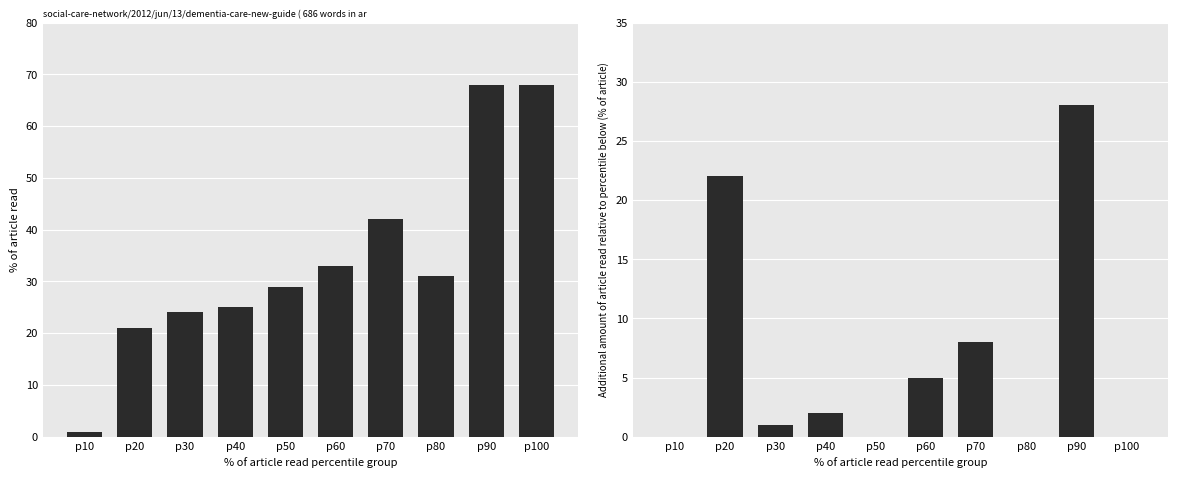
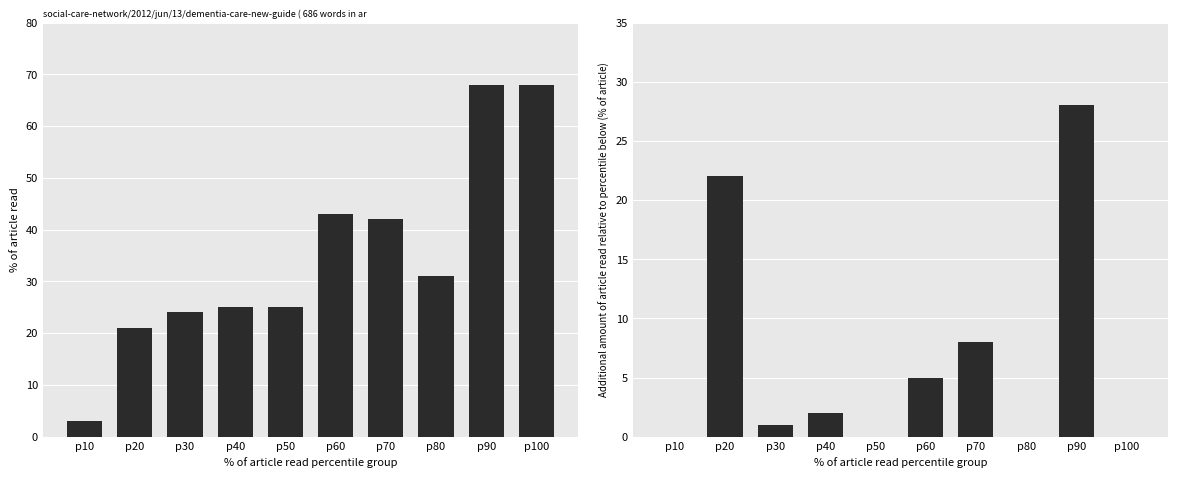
  {
    "social-care-network/2012/jun/13/dementia-care-new-guide ( 686 words in ar": {
-     "p10": 1,
+     "p10": 3,
      "p20": 21,
      "p30": 24,
      "p40": 25,
-     "p50": 29,
-     "p60": 33,
+     "p50": 25,
+     "p60": 43,
      "p70": 42,
      "p80": 31,
      "p90": 68,
      "p100": 68
    }
  }
